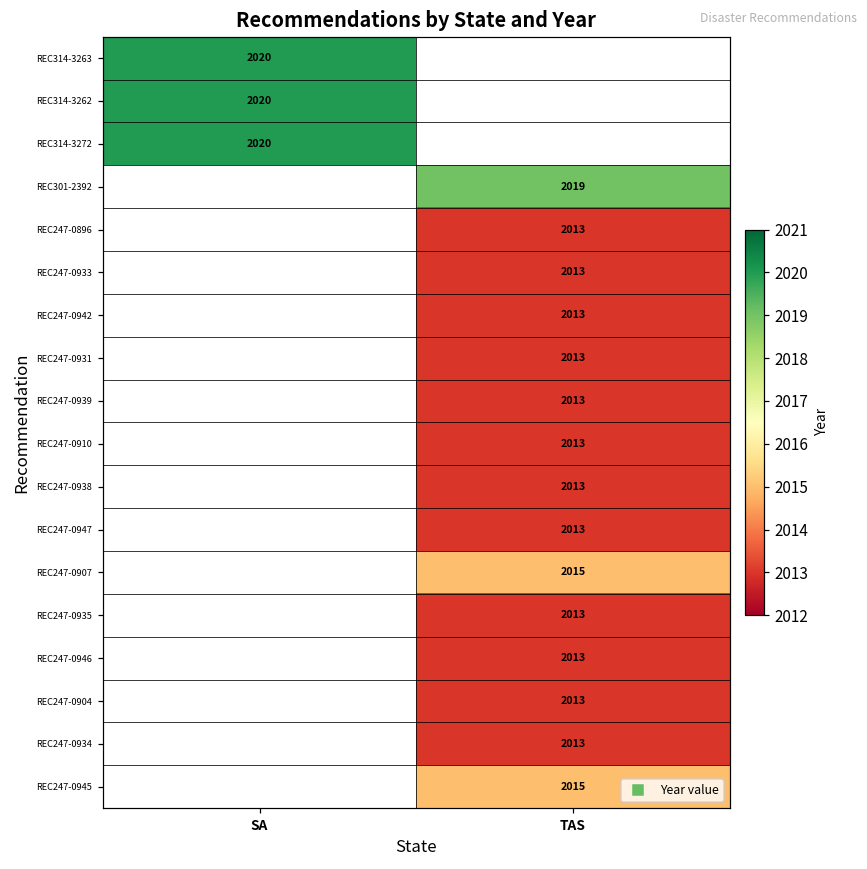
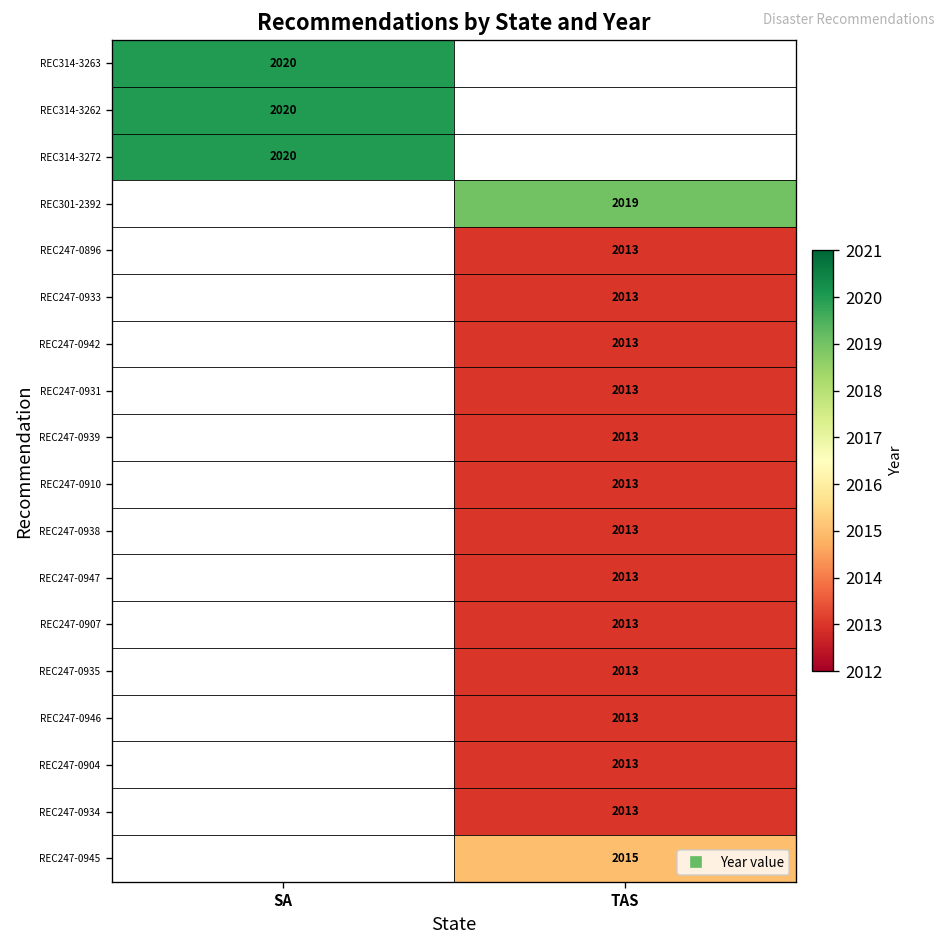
  {
    "REC314-3263": {
      "SA": 2020
    },
    "REC314-3262": {
      "SA": 2020
    },
    "REC314-3272": {
      "SA": 2020
    },
    "REC301-2392": {
      "TAS": 2019
    },
    "REC247-0896": {
      "TAS": 2013
    },
    "REC247-0933": {
      "TAS": 2013
    },
    "REC247-0942": {
      "TAS": 2013
    },
    "REC247-0931": {
      "TAS": 2013
    },
    "REC247-0939": {
      "TAS": 2013
    },
    "REC247-0910": {
      "TAS": 2013
    },
    "REC247-0938": {
      "TAS": 2013
    },
    "REC247-0947": {
      "TAS": 2013
    },
    "REC247-0907": {
-     "TAS": 2015
+     "TAS": 2013
    },
    "REC247-0935": {
      "TAS": 2013
    },
    "REC247-0946": {
      "TAS": 2013
    },
    "REC247-0904": {
      "TAS": 2013
    },
    "REC247-0934": {
      "TAS": 2013
    },
    "REC247-0945": {
      "TAS": 2015
    }
  }
